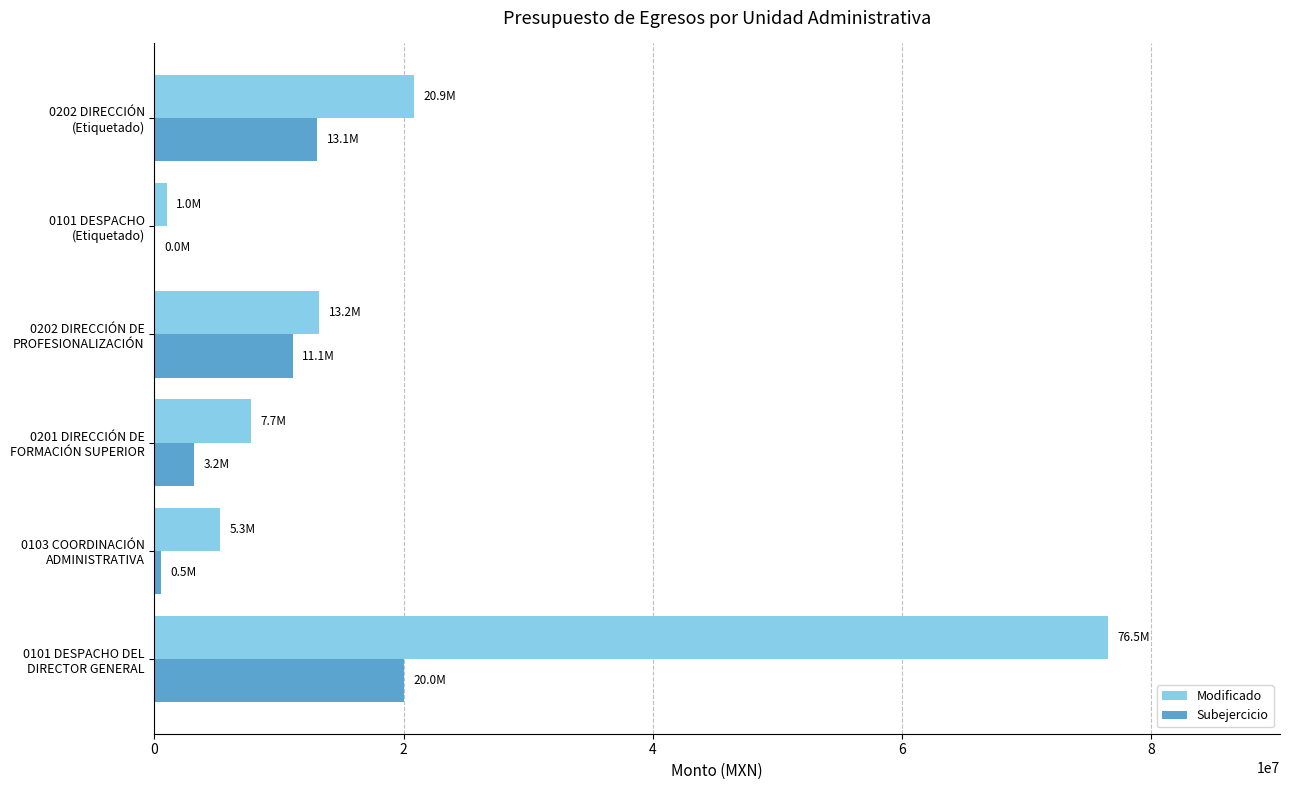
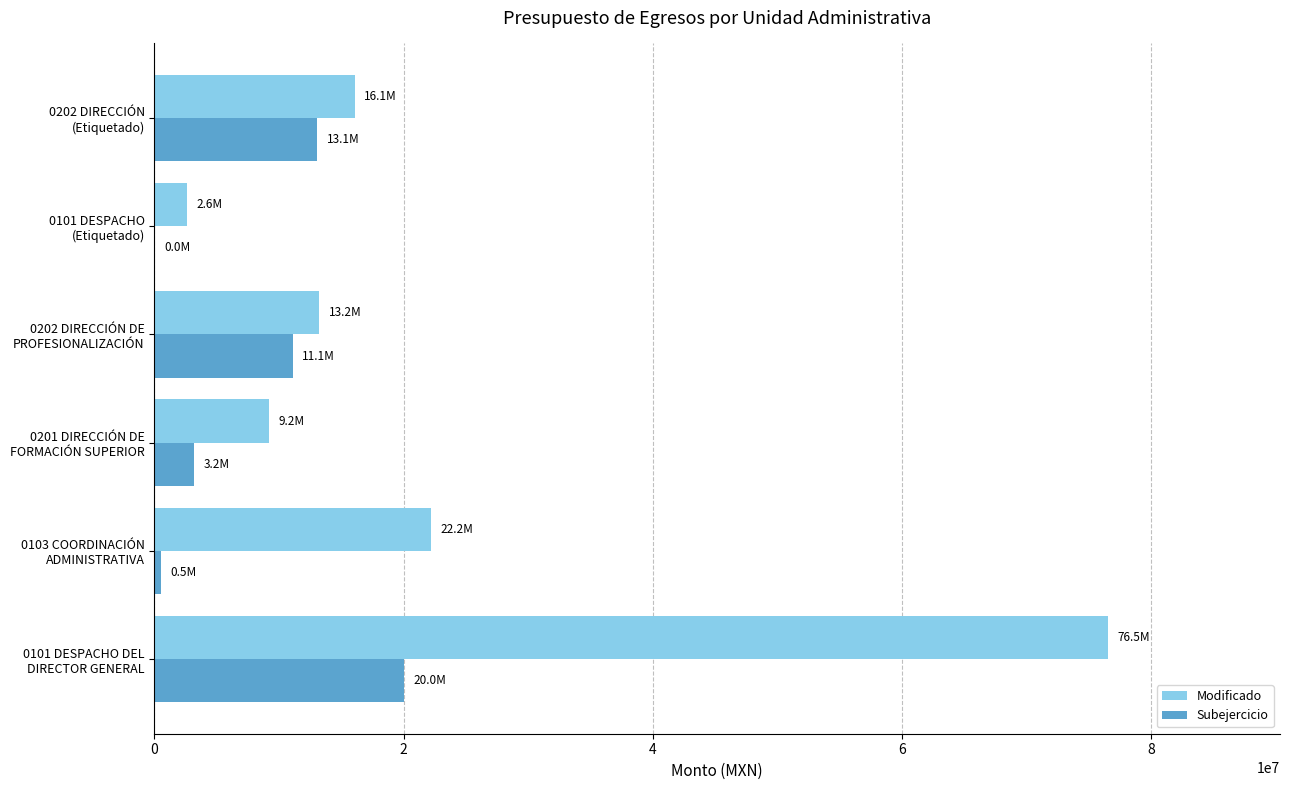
  {
    "Modificado": {
-     "0202 DIRECCIÓN (Etiquetado)": "20.9M",
-     "0101 DESPACHO (Etiquetado)": "1.0M",
+     "0202 DIRECCIÓN (Etiquetado)": "16.1M",
+     "0101 DESPACHO (Etiquetado)": "2.6M",
      "0202 DIRECCIÓN DE PROFESIONALIZACIÓN": "13.2M",
-     "0201 DIRECCIÓN DE FORMACIÓN SUPERIOR": "7.7M",
-     "0103 COORDINACIÓN ADMINISTRATIVA": "5.3M",
+     "0201 DIRECCIÓN DE FORMACIÓN SUPERIOR": "9.2M",
+     "0103 COORDINACIÓN ADMINISTRATIVA": "22.2M",
      "0101 DESPACHO DEL DIRECTOR GENERAL": "76.5M"
    },
    "Subejercicio": {
      "0202 DIRECCIÓN (Etiquetado)": "13.1M",
      "0101 DESPACHO (Etiquetado)": "0.0M",
      "0202 DIRECCIÓN DE PROFESIONALIZACIÓN": "11.1M",
      "0201 DIRECCIÓN DE FORMACIÓN SUPERIOR": "3.2M",
      "0103 COORDINACIÓN ADMINISTRATIVA": "0.5M",
      "0101 DESPACHO DEL DIRECTOR GENERAL": "20.0M"
    }
  }
